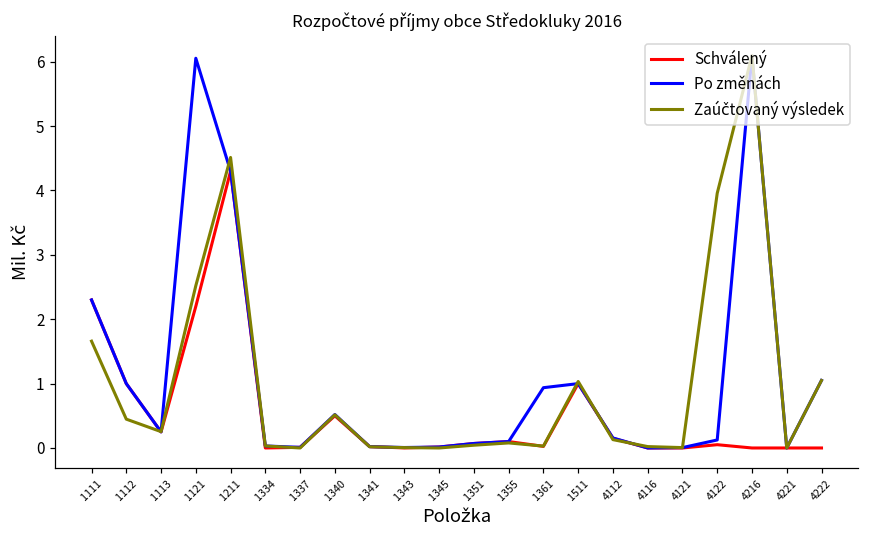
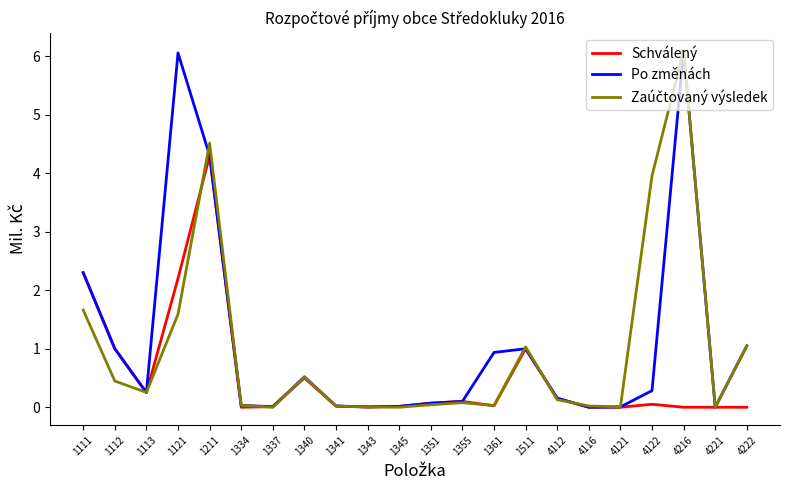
  {
    "Schválený": {
      "1121": 2.2,
      "4122": 0.1,
      "4216": 0.0,
      "4222": 0.0
    },
    "Po změnách": {
      "1121": 6.1,
      "1361": 0.9,
-     "4122": 0.1
+     "4122": 0.3
    },
    "Zaúčtovaný výsledek": {
      "1111": 1.7,
      "1112": 0.4,
-     "1121": 2.5,
+     "1121": 1.6,
      "1211": 4.5,
      "4122": 4.0
    }
  }
